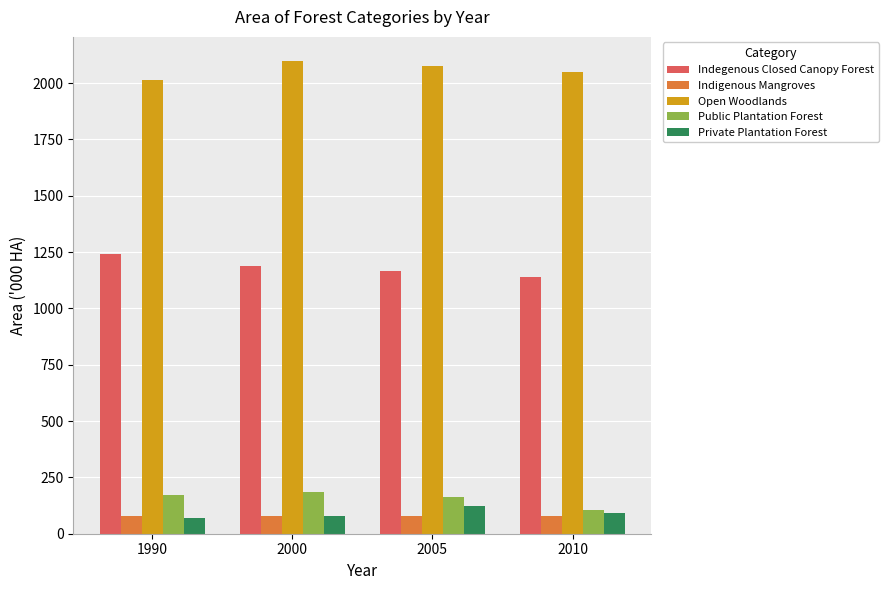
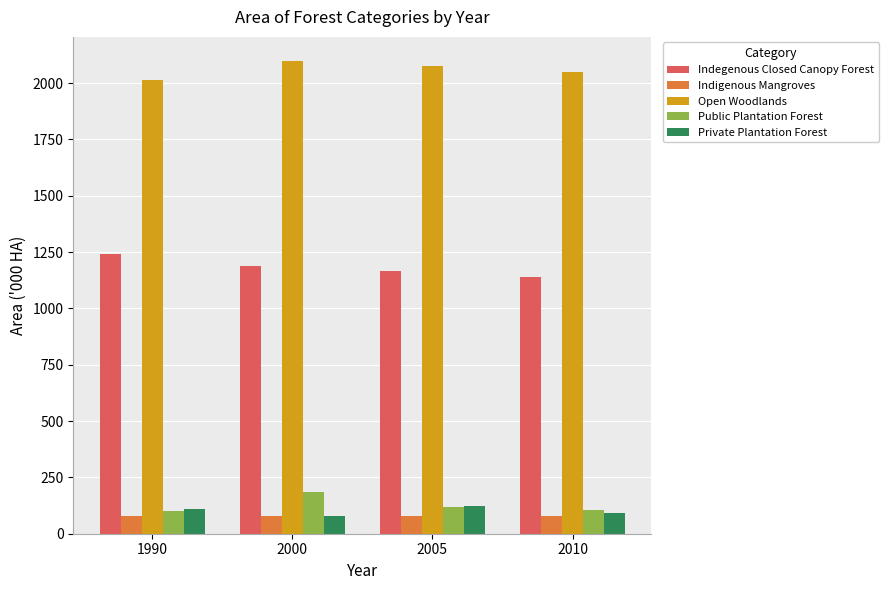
  {
    "Public Plantation Forest": {
-     "1990": 170,
+     "1990": 100,
      "2000": 190,
-     "2005": 160,
+     "2005": 120,
      "2010": 110
    },
    "Private Plantation Forest": {
-     "1990": 70,
+     "1990": 110,
      "2000": 80,
      "2005": 120,
      "2010": 90
    }
  }
